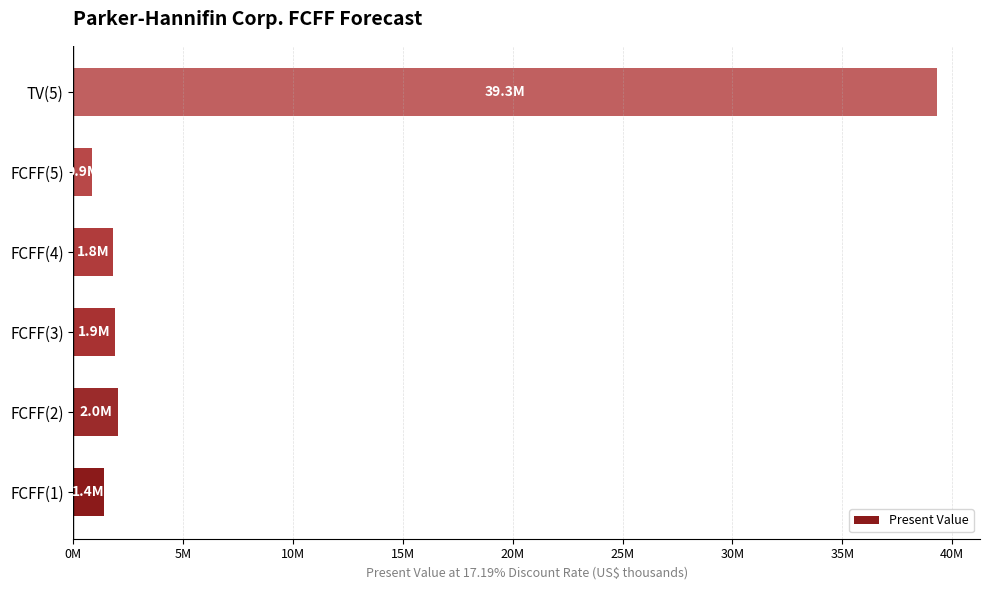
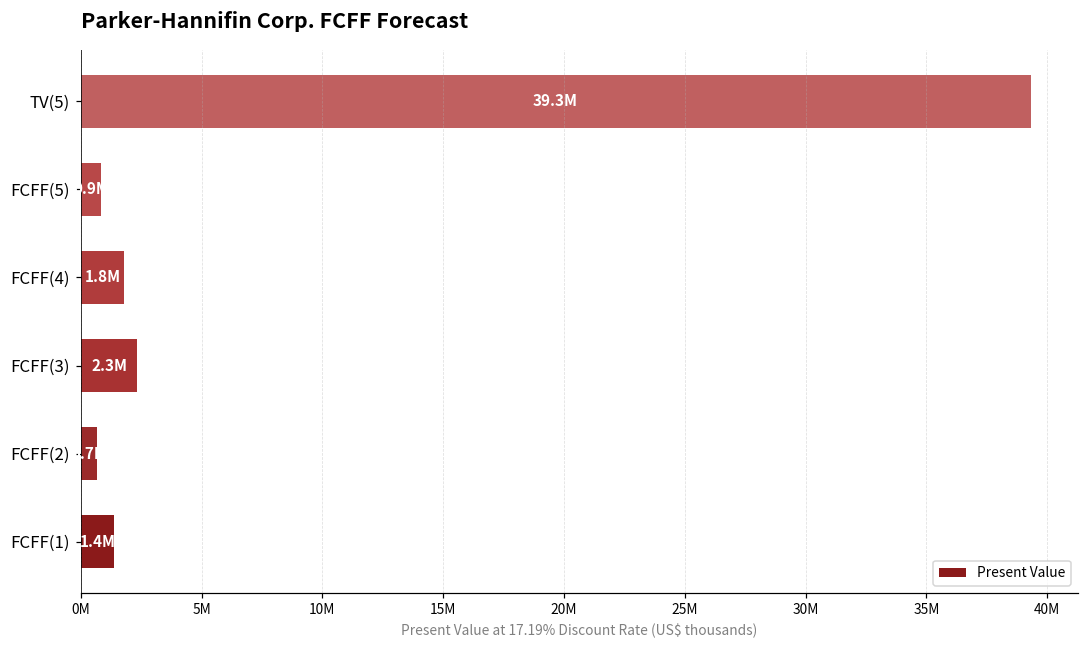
  {
    "TV(5)": "39.3M",
    "FCFF(4)": "1.8M",
-   "FCFF(3)": "1.9M",
-   "FCFF(2)": "2000000",
+   "FCFF(3)": "2.3M",
+   "FCFF(2)": "700000",
    "FCFF(1)": "1.4M"
  }
